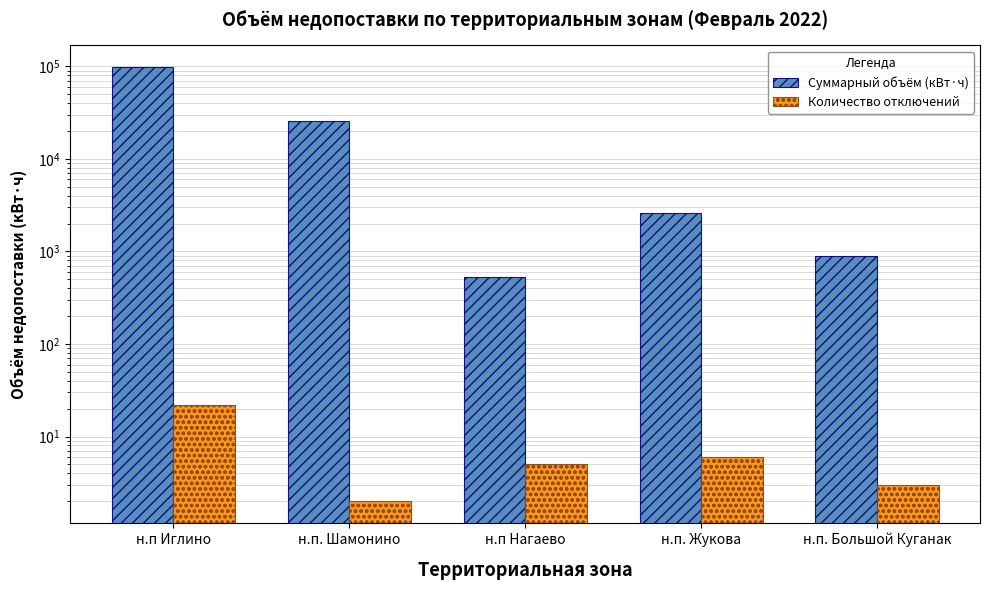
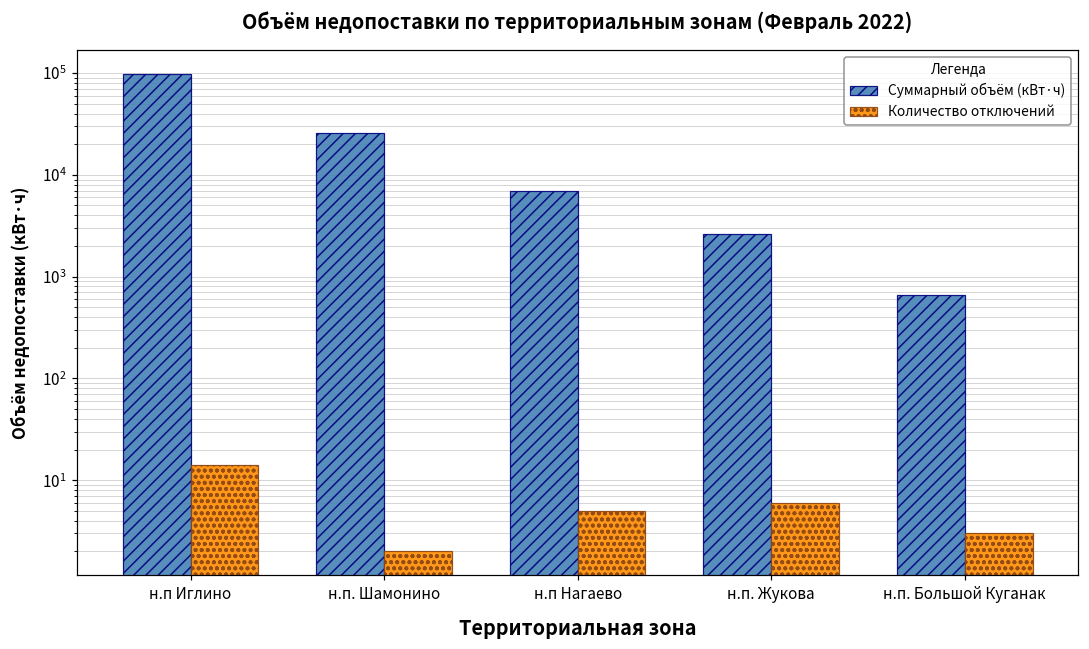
  {
    "Суммарный объём (кВт·ч)": {
      "н.п Иглино": 100000,
      "н.п. Шамонино": 26000,
-     "н.п Нагаево": 500,
+     "н.п Нагаево": 7000,
      "н.п. Жукова": 2600,
-     "н.п. Большой Куганак": 900
+     "н.п. Большой Куганак": 700
    },
    "Количество отключений": {
-     "н.п Иглино": 22,
+     "н.п Иглино": 14,
      "н.п. Шамонино": 2,
      "н.п Нагаево": 5,
      "н.п. Жукова": 6,
      "н.п. Большой Куганак": 3
    }
  }
